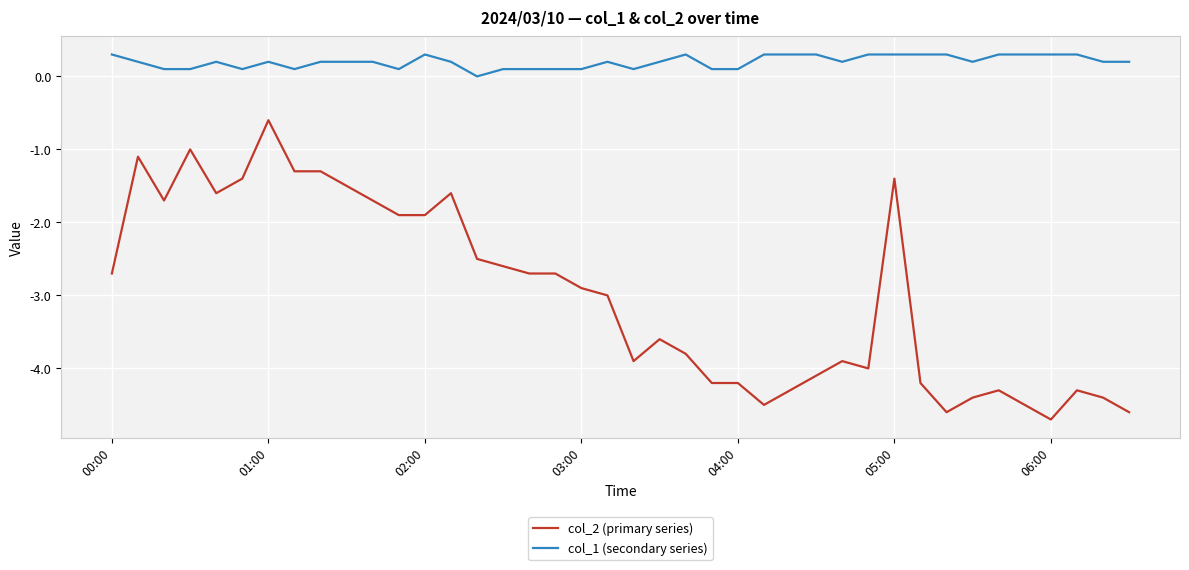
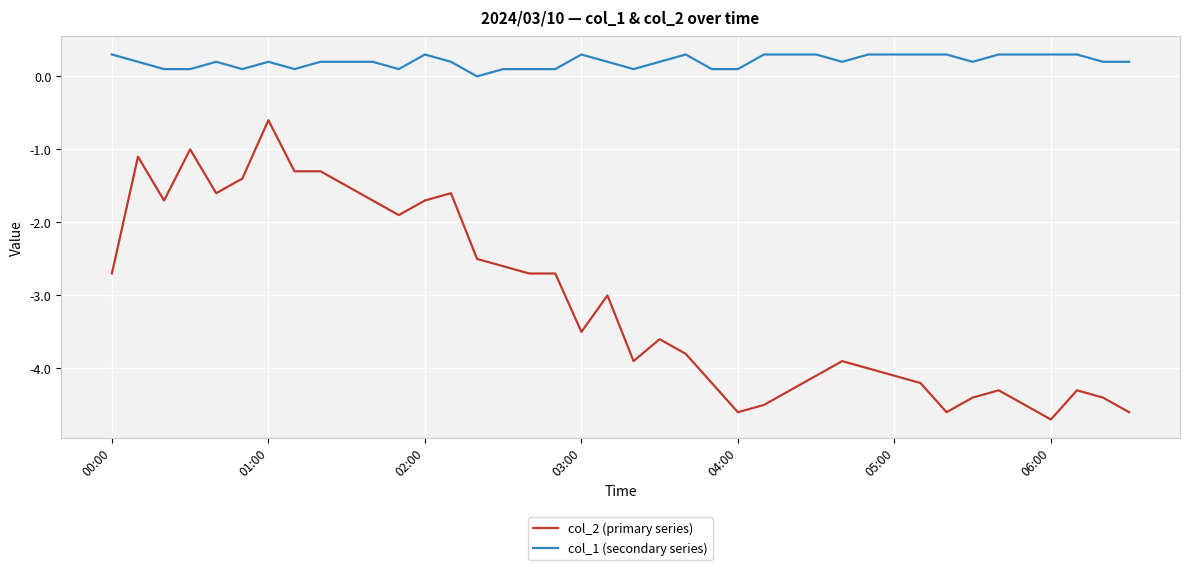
  {
    "col_2 (primary series)": {
      "00:00": -2.7,
      "01:00": -0.6,
-     "02:00": -1.9,
-     "03:00": -2.9,
-     "04:00": -4.2,
-     "05:00": -1.4,
+     "02:00": -1.7,
+     "03:00": -3.5,
+     "04:00": -4.6,
+     "05:00": -4.1,
      "06:00": -4.7
    },
    "col_1 (secondary series)": {
      "00:00": 0.3,
      "01:00": 0.2,
      "02:00": 0.3,
-     "03:00": 0.1,
+     "03:00": 0.3,
      "04:00": 0.1,
      "05:00": 0.3,
      "06:00": 0.3
    }
  }
